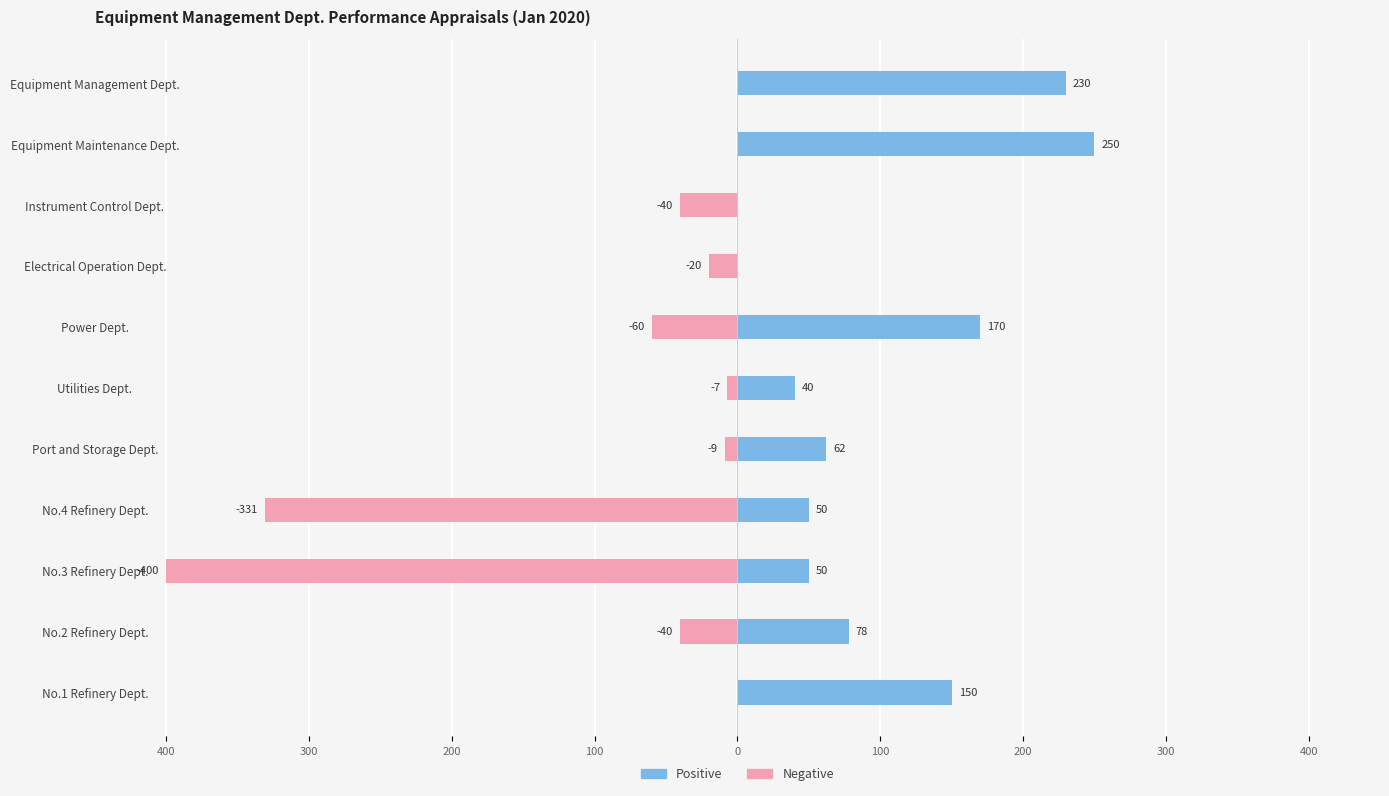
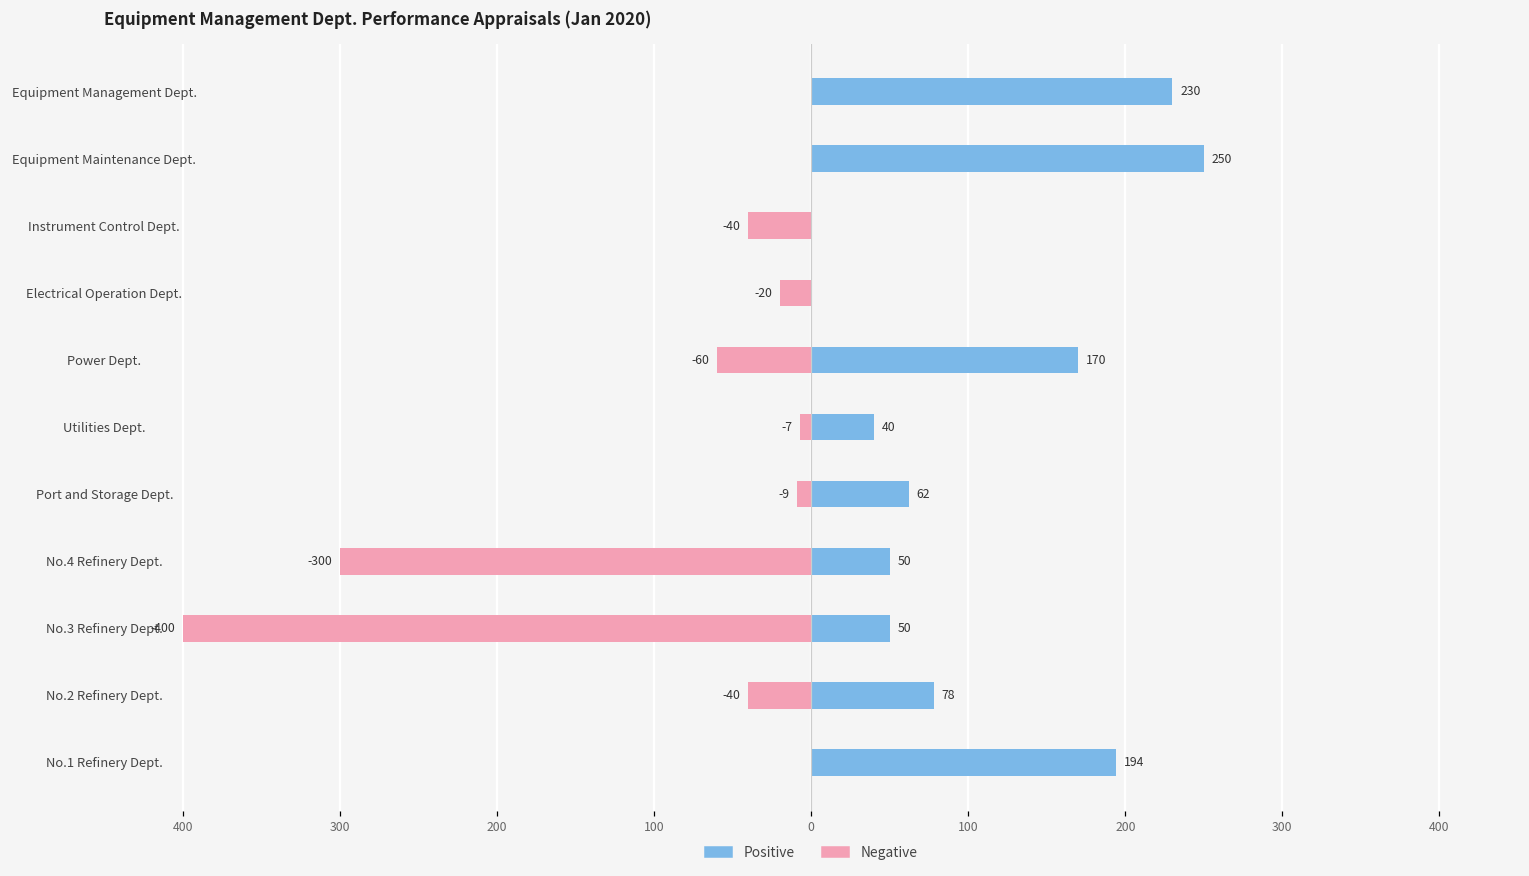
  {
    "Positive": {
      "Equipment Management Dept.": 230,
      "Equipment Maintenance Dept.": 250,
      "Power Dept.": 170,
      "Utilities Dept.": 40,
      "Port and Storage Dept.": 62,
      "No.4 Refinery Dept.": 50,
      "No.3 Refinery Dept.": 50,
      "No.2 Refinery Dept.": 78,
-     "No.1 Refinery Dept.": 150
+     "No.1 Refinery Dept.": 194
    },
    "Negative": {
      "Instrument Control Dept.": -40,
      "Electrical Operation Dept.": -20,
      "Power Dept.": -60,
      "Utilities Dept.": -7,
      "Port and Storage Dept.": -9,
-     "No.4 Refinery Dept.": -331,
+     "No.4 Refinery Dept.": -300,
      "No.3 Refinery Dept.": -400,
      "No.2 Refinery Dept.": -40
    }
  }
